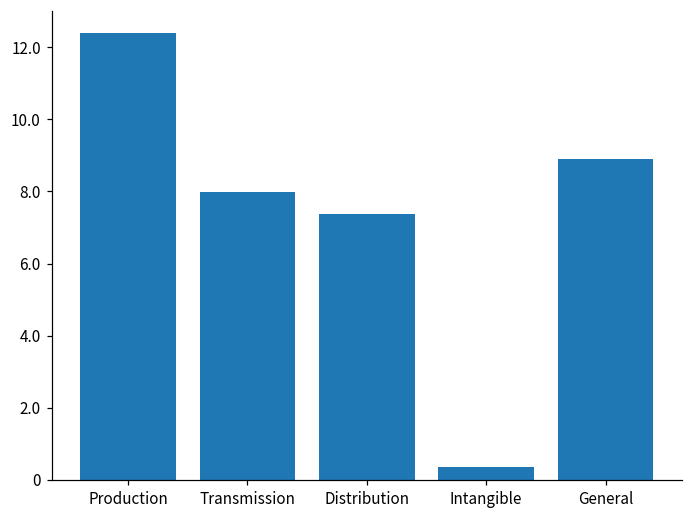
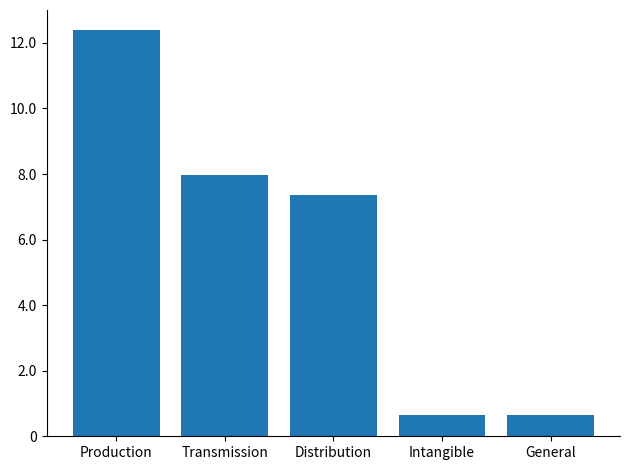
  {
    "Production": 12.4,
    "Transmission": 8.0,
    "Distribution": 7.4,
-   "Intangible": 0.4,
-   "General": 8.9
+   "Intangible": 0.6,
+   "General": 0.6
  }
